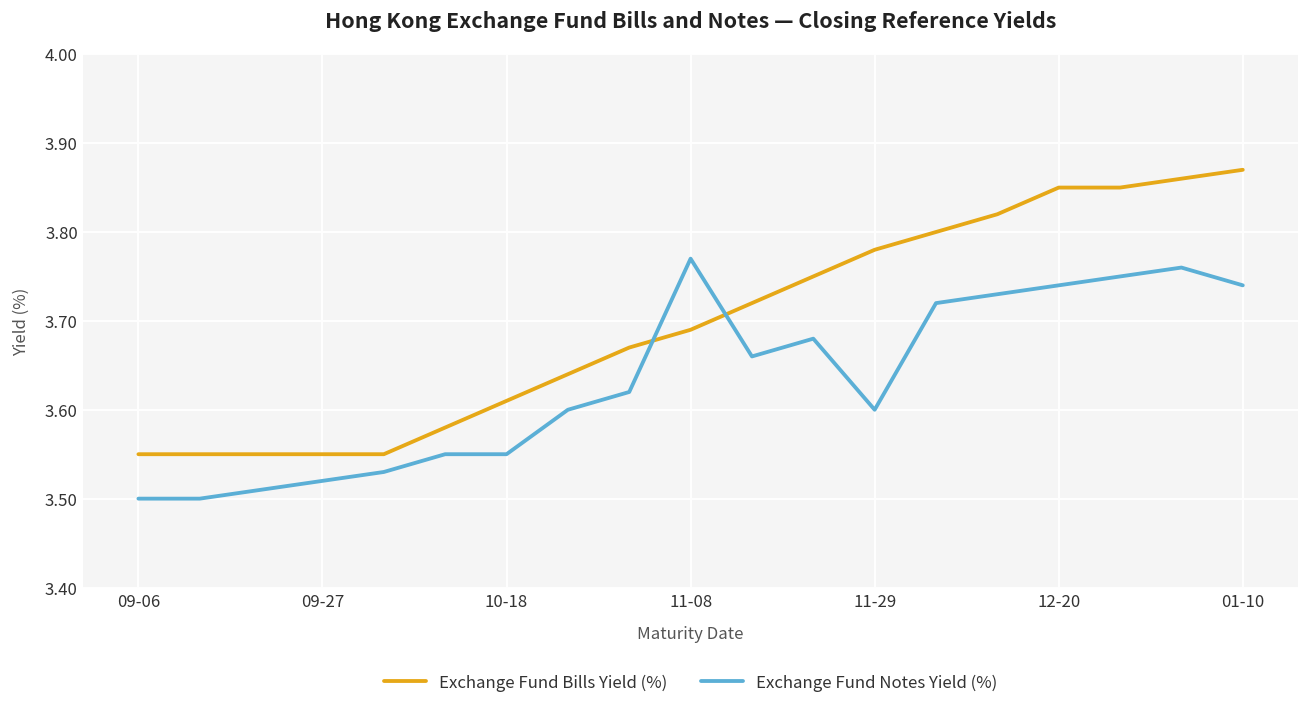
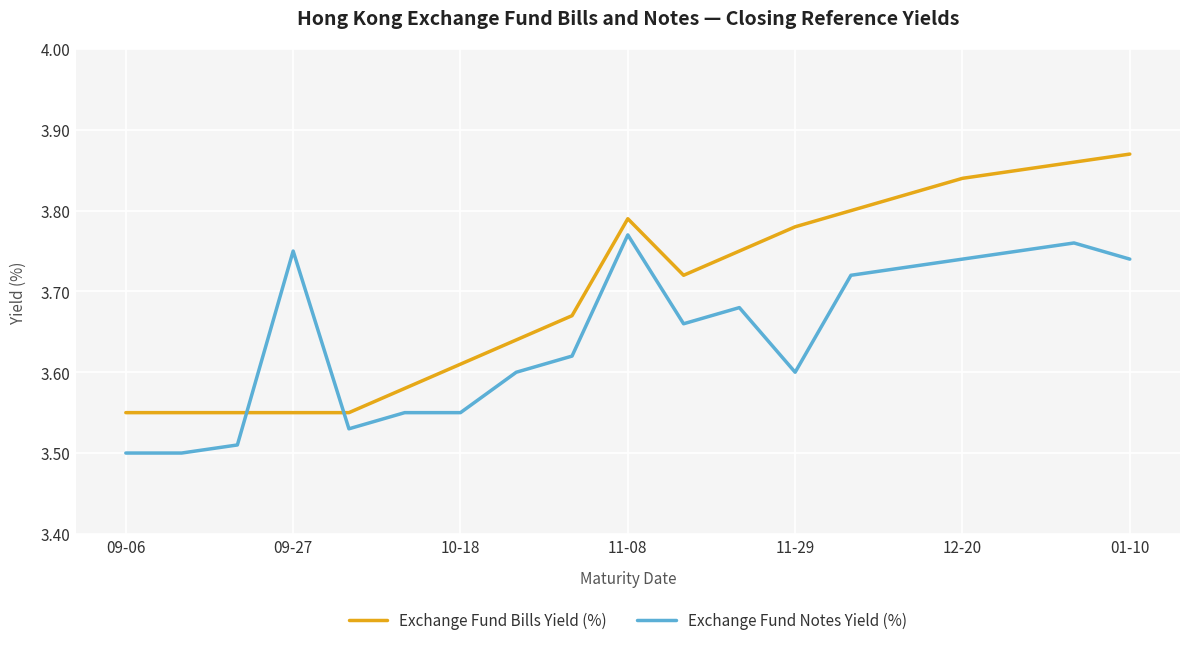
  {
    "Exchange Fund Bills Yield (%)": {
      "09-06": 3.55,
      "09-27": 3.55,
      "10-18": 3.61,
-     "11-08": 3.69,
+     "11-08": 3.79,
      "11-29": 3.78,
-     "12-20": 3.85,
+     "12-20": 3.84,
      "01-10": 3.87
    },
    "Exchange Fund Notes Yield (%)": {
      "09-06": 3.50,
-     "09-27": 3.52,
+     "09-27": 3.75,
      "10-18": 3.55,
      "11-08": 3.77,
      "11-29": 3.60,
      "12-20": 3.74,
      "01-10": 3.74
    }
  }
